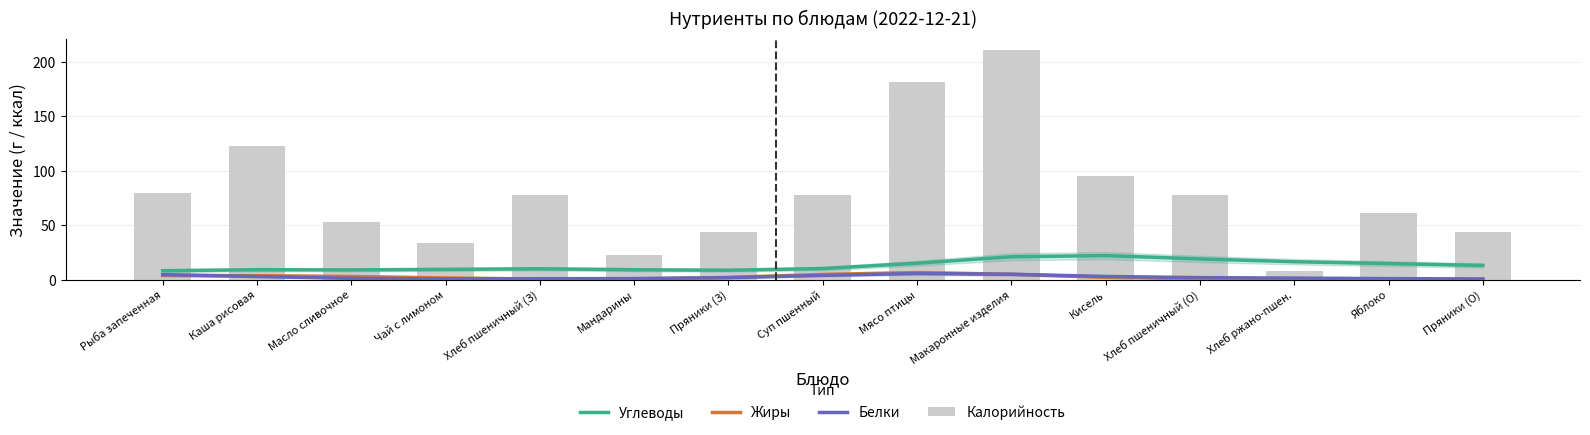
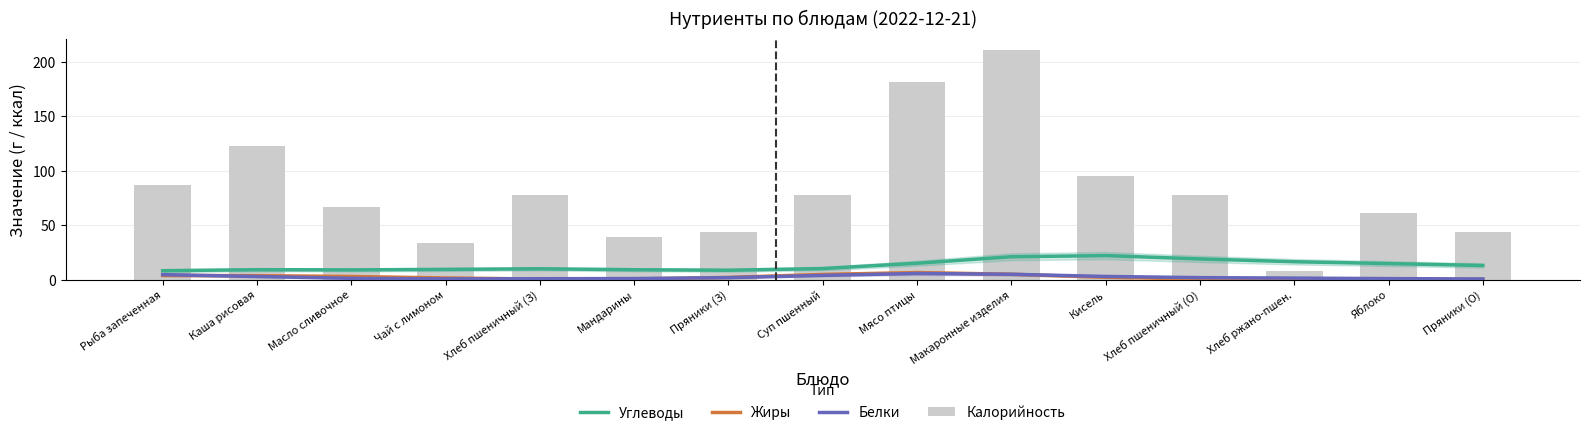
  {
    "Калорийность": {
-     "Рыба запеченная": 79,
+     "Рыба запеченная": 87,
      "Каша рисовая": 123,
-     "Масло сливочное": 53,
+     "Масло сливочное": 67,
      "Чай с лимоном": 34,
      "Хлеб пшеничный (З)": 78,
-     "Мандарины": 23,
+     "Мандарины": 39,
      "Пряники (З)": 44,
      "Суп пшенный": 77,
      "Мясо птицы": 181,
      "Макаронные изделия": 211,
      "Кисель": 95,
      "Хлеб пшеничный (О)": 78,
      "Хлеб ржано-пшен.": 8,
      "Яблоко": 61,
      "Пряники (О)": 44
    }
  }
